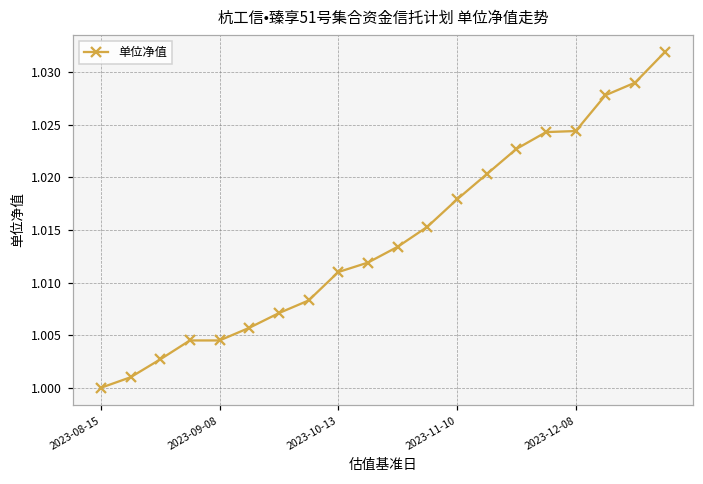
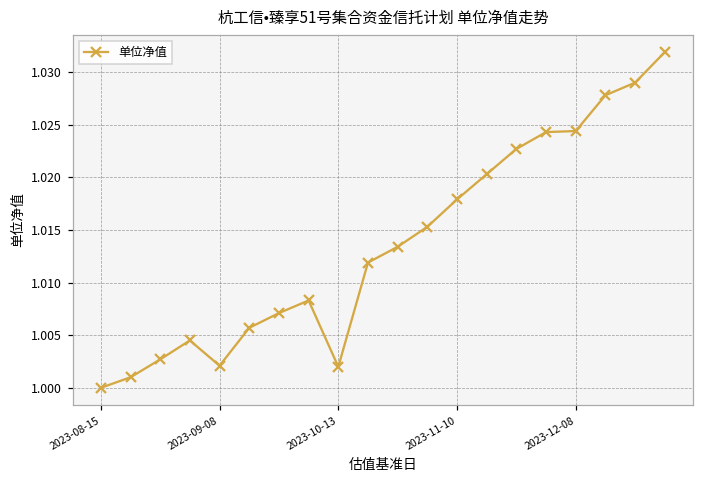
  {
    "2023-08-15": 1.000,
-   "2023-09-08": 1.005,
-   "2023-10-13": 1.011,
+   "2023-09-08": 1.002,
+   "2023-10-13": 1.002,
    "2023-11-10": 1.018,
    "2023-12-08": 1.024
  }
